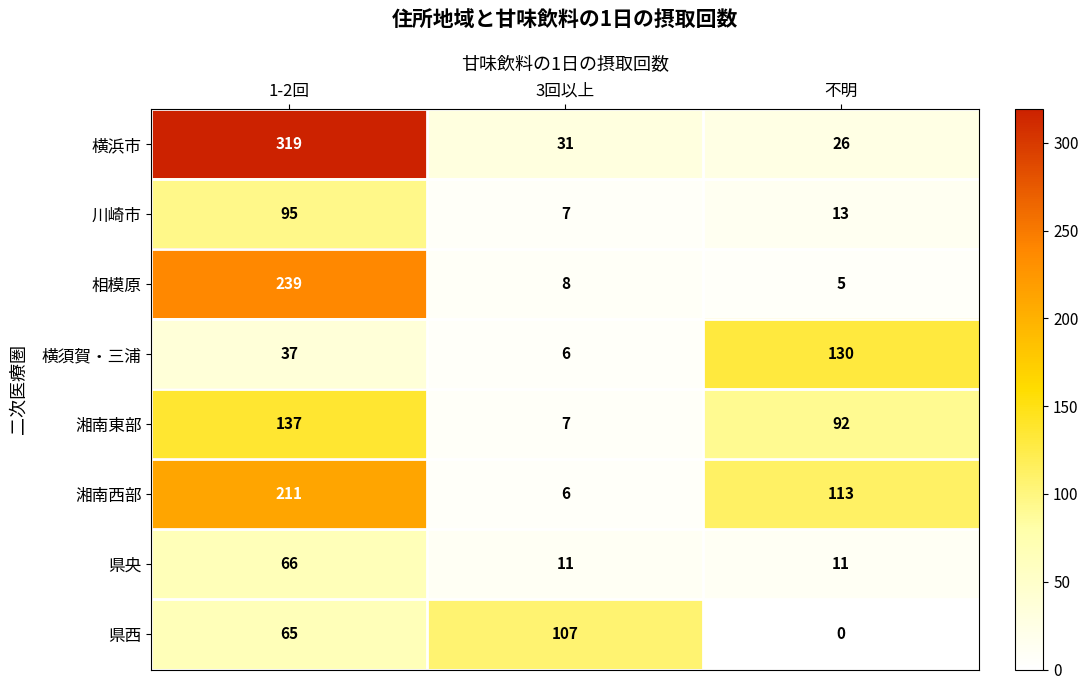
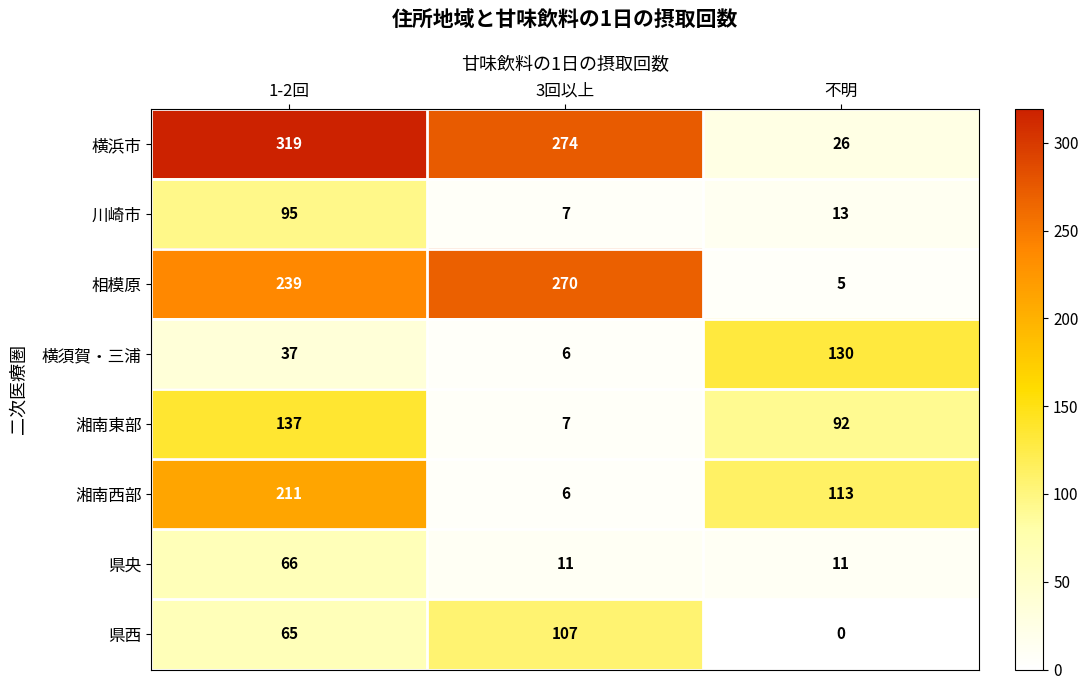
  {
    "横浜市": {
      "1-2回": 319,
-     "3回以上": 31,
+     "3回以上": 274,
      "不明": 26
    },
    "川崎市": {
      "1-2回": 95,
      "3回以上": 7,
      "不明": 13
    },
    "相模原": {
      "1-2回": 239,
-     "3回以上": 8,
+     "3回以上": 270,
      "不明": 5
    },
    "横須賀・三浦": {
      "1-2回": 37,
      "3回以上": 6,
      "不明": 130
    },
    "湘南東部": {
      "1-2回": 137,
      "3回以上": 7,
      "不明": 92
    },
    "湘南西部": {
      "1-2回": 211,
      "3回以上": 6,
      "不明": 113
    },
    "県央": {
      "1-2回": 66,
      "3回以上": 11,
      "不明": 11
    },
    "県西": {
      "1-2回": 65,
      "3回以上": 107,
      "不明": 0
    }
  }
